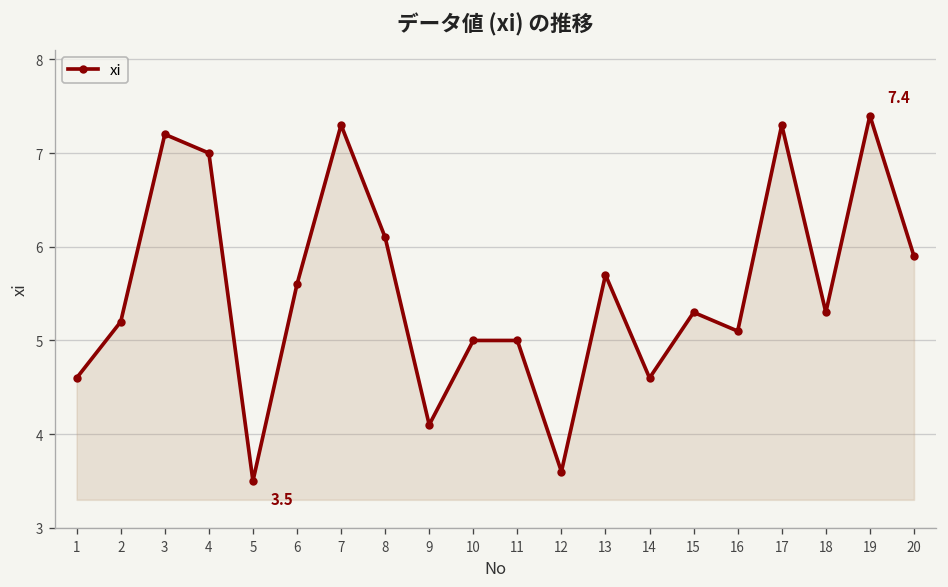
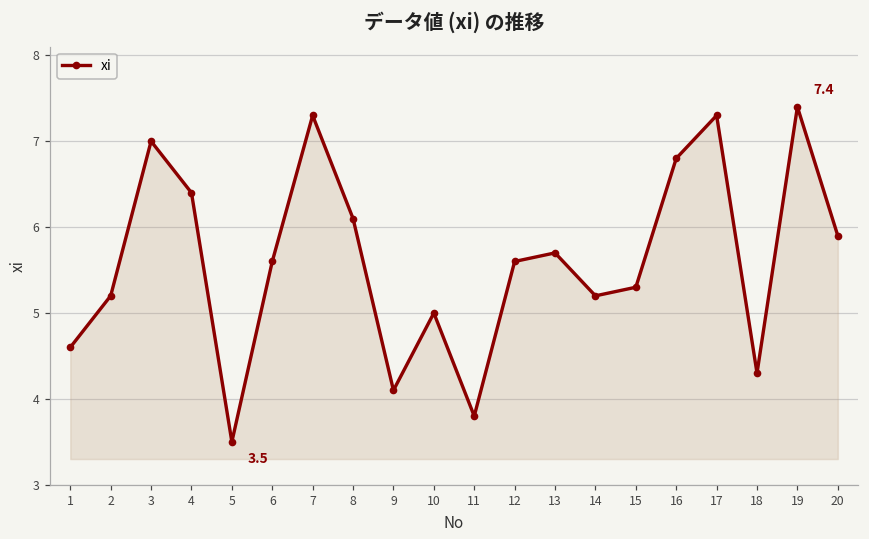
  {
    "1": 4.6,
    "2": 5.2,
-   "3": 7.2,
-   "4": 7.0,
+   "3": 7.0,
+   "4": 6.4,
    "6": 5.6,
    "7": 7.3,
    "8": 6.1,
    "9": 4.1,
    "10": 5.0,
-   "11": 5.0,
-   "12": 3.6,
+   "11": 3.8,
+   "12": 5.6,
    "13": 5.7,
-   "14": 4.6,
+   "14": 5.2,
    "15": 5.3,
-   "16": 5.1,
+   "16": 6.8,
    "17": 7.3,
-   "18": 5.3,
+   "18": 4.3,
    "20": 5.9
  }
